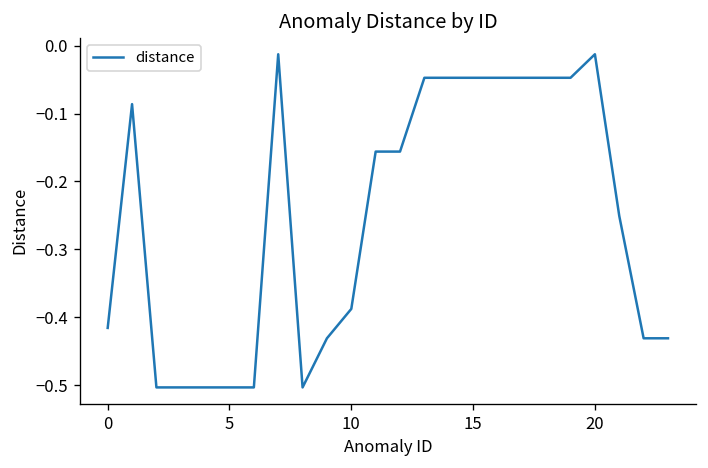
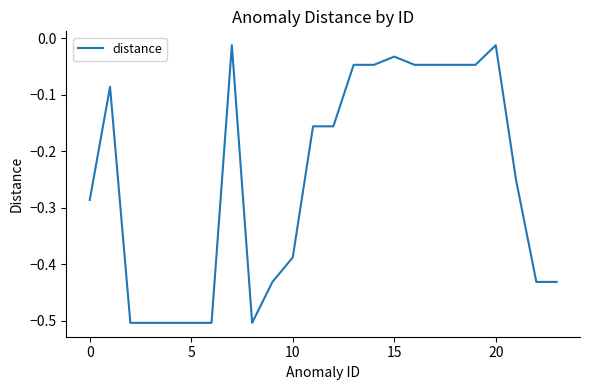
  {
-   "0": -0.42,
+   "0": -0.29,
    "5": -0.50,
    "10": -0.39,
-   "15": -0.05,
+   "15": -0.03,
    "20": -0.01
  }
